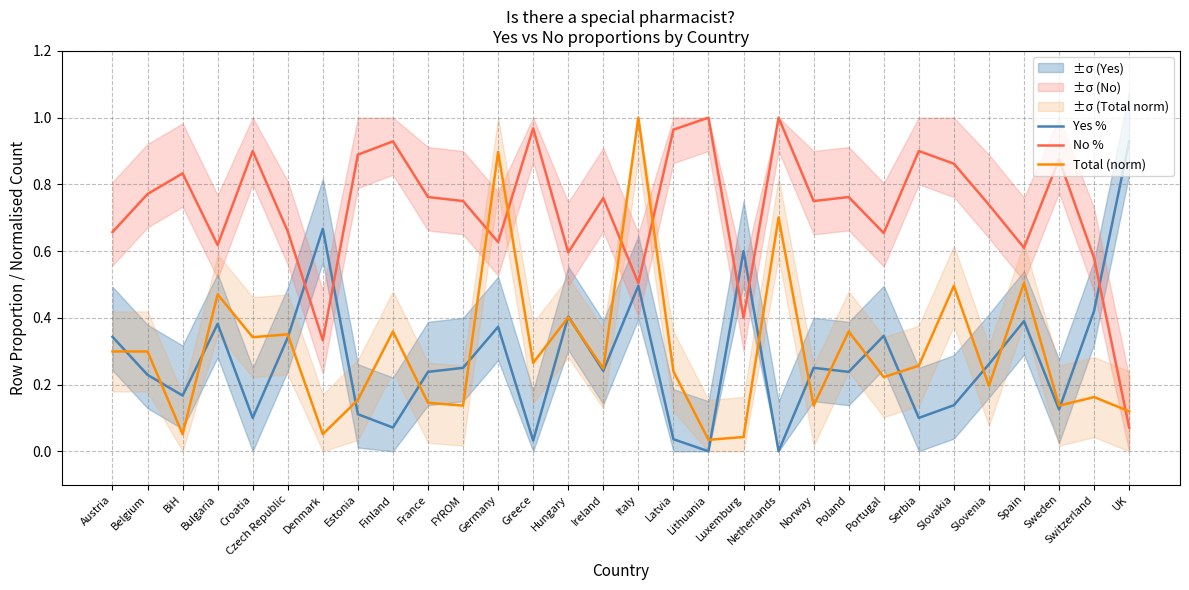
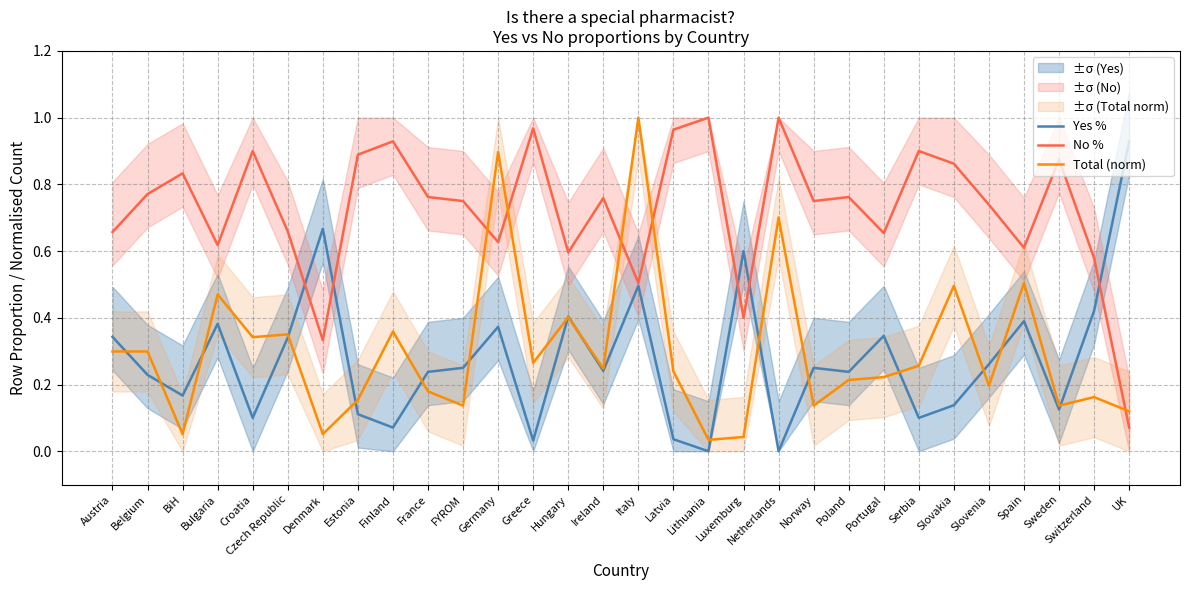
  {
    "Total (norm)": {
      "Austria": 0.30,
      "Belgium": 0.30,
      "BiH": 0.05,
      "Bulgaria": 0.47,
      "Croatia": 0.34,
      "Czech Republic": 0.35,
      "Denmark": 0.05,
      "Estonia": 0.15,
      "Finland": 0.36,
-     "France": 0.15,
+     "France": 0.18,
      "FYROM": 0.14,
      "Germany": 0.90,
      "Greece": 0.26,
      "Latvia": 0.24,
      "Lithuania": 0.03,
      "Luxemburg": 0.04,
      "Netherlands": 0.70,
      "Norway": 0.14,
-     "Poland": 0.36,
+     "Poland": 0.21,
      "Portugal": 0.22,
      "Slovakia": 0.50,
      "Slovenia": 0.20,
      "Spain": 0.50,
      "Sweden": 0.14,
      "Switzerland": 0.16,
      "UK": 0.12
    }
  }
